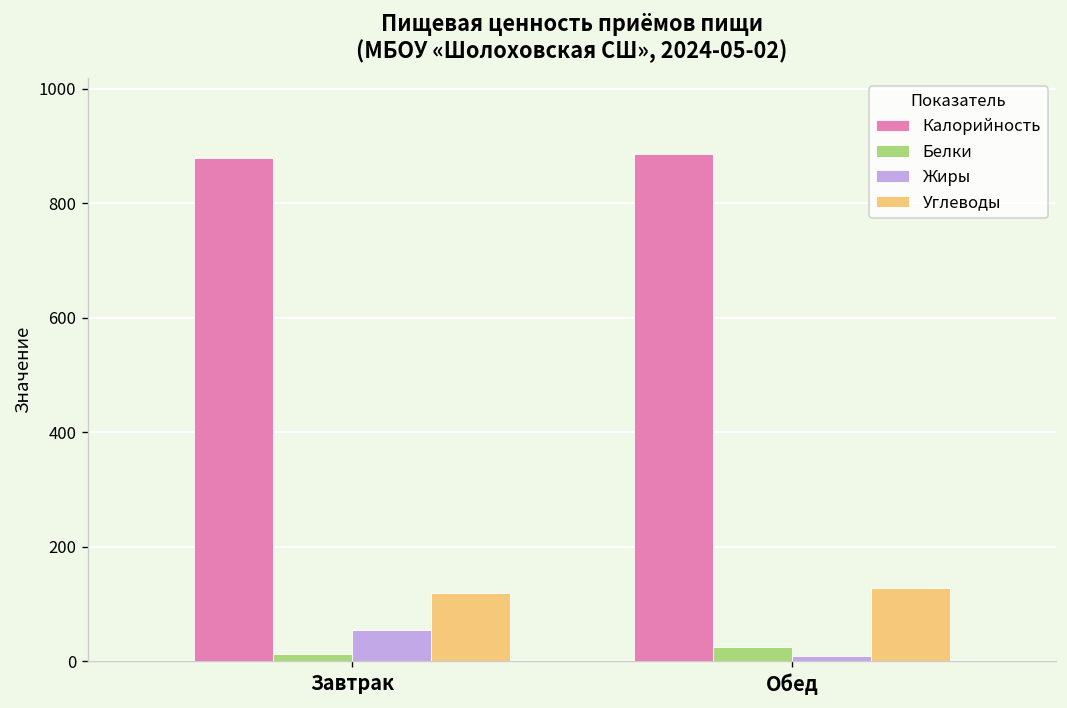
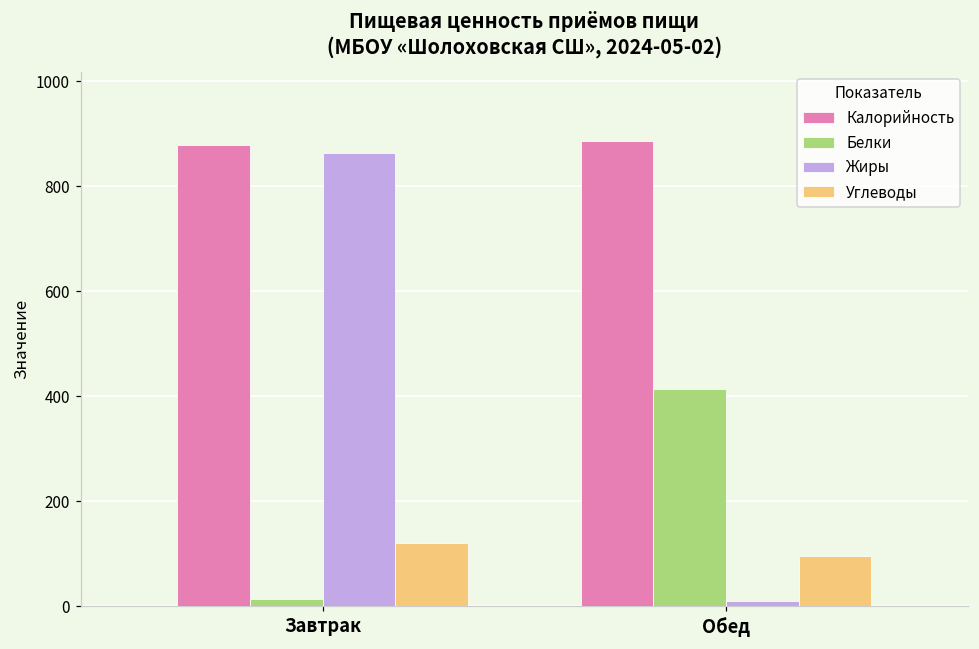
  {
    "Калорийность": {
      "Завтрак": 880,
      "Обед": 890
    },
    "Белки": {
      "Завтрак": 10,
-     "Обед": 20
+     "Обед": 410
    },
    "Жиры": {
-     "Завтрак": 60,
+     "Завтрак": 860,
      "Обед": 10
    },
    "Углеводы": {
      "Завтрак": 120,
-     "Обед": 130
+     "Обед": 100
    }
  }
